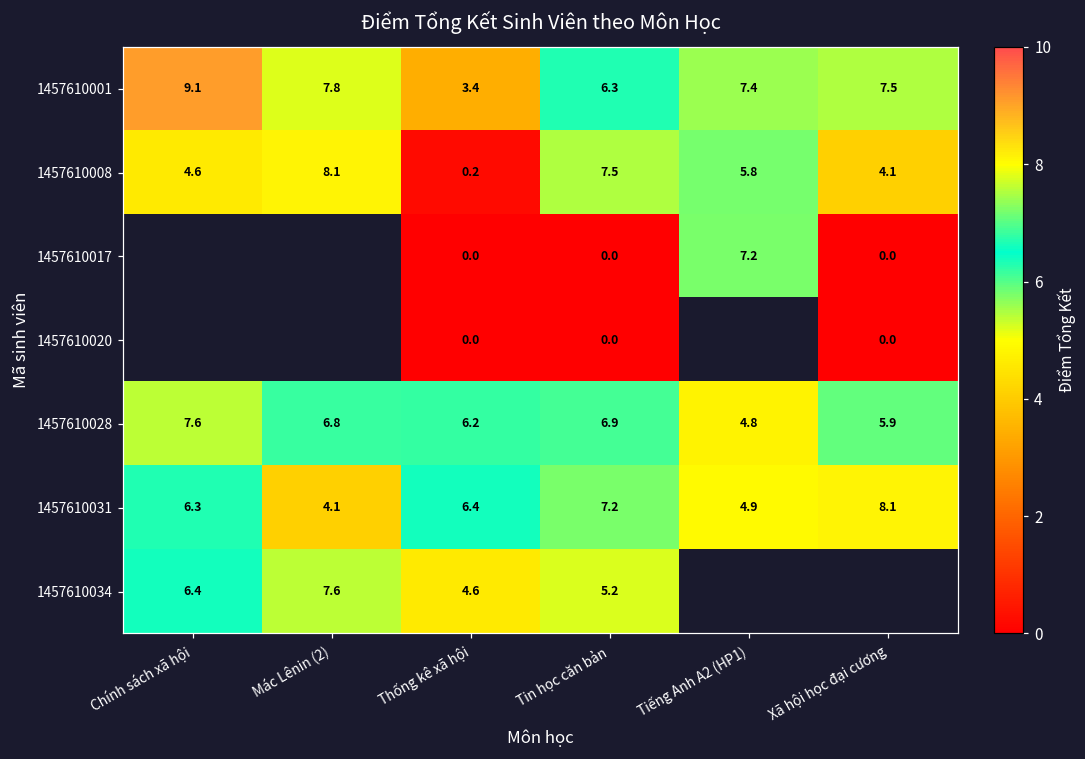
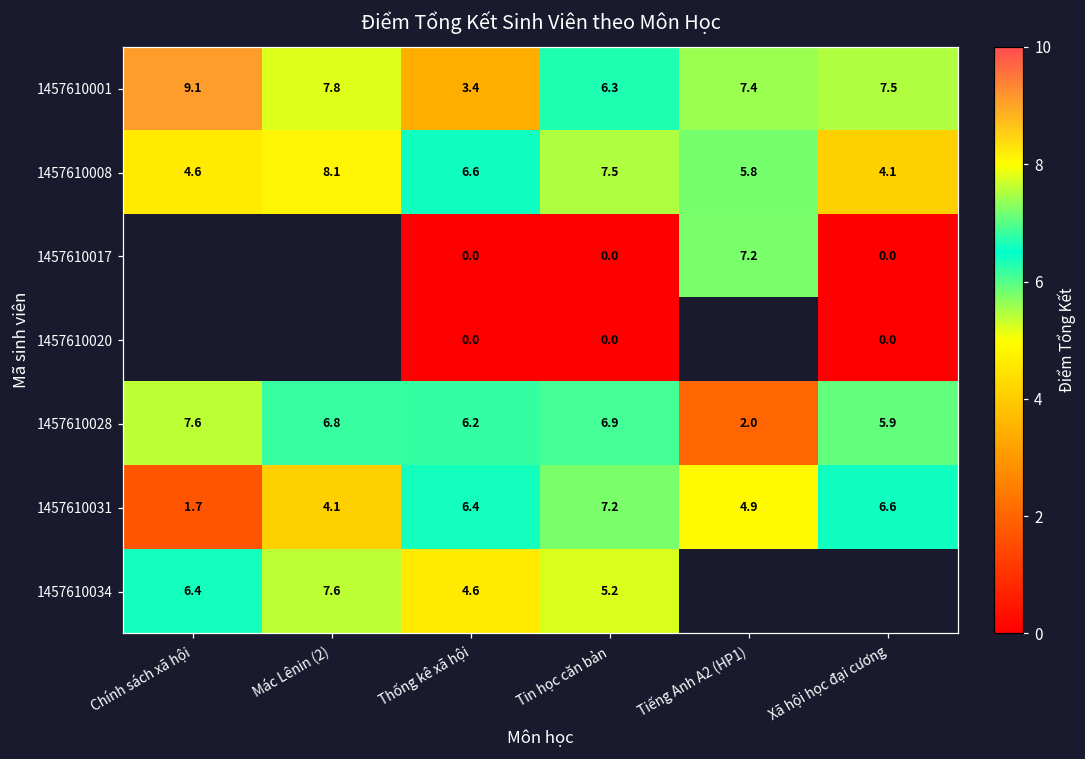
  {
    "1457610001": {
      "Chính sách xã hội": 9.1,
      "Mác Lênin (2)": 7.8,
      "Thống kê xã hội": 3.4,
      "Tin học căn bản": 6.3,
      "Tiếng Anh A2 (HP1)": 7.4,
      "Xã hội học đại cương": 7.5
    },
    "1457610008": {
      "Chính sách xã hội": 4.6,
      "Mác Lênin (2)": 8.1,
-     "Thống kê xã hội": 0.2,
+     "Thống kê xã hội": 6.6,
      "Tin học căn bản": 7.5,
      "Tiếng Anh A2 (HP1)": 5.8,
      "Xã hội học đại cương": 4.1
    },
    "1457610017": {
      "Thống kê xã hội": 0.0,
      "Tin học căn bản": 0.0,
      "Tiếng Anh A2 (HP1)": 7.2,
      "Xã hội học đại cương": 0.0
    },
    "1457610020": {
      "Thống kê xã hội": 0.0,
      "Tin học căn bản": 0.0,
      "Xã hội học đại cương": 0.0
    },
    "1457610028": {
      "Chính sách xã hội": 7.6,
      "Mác Lênin (2)": 6.8,
      "Thống kê xã hội": 6.2,
      "Tin học căn bản": 6.9,
-     "Tiếng Anh A2 (HP1)": 4.8,
+     "Tiếng Anh A2 (HP1)": 2.0,
      "Xã hội học đại cương": 5.9
    },
    "1457610031": {
-     "Chính sách xã hội": 6.3,
+     "Chính sách xã hội": 1.7,
      "Mác Lênin (2)": 4.1,
      "Thống kê xã hội": 6.4,
      "Tin học căn bản": 7.2,
      "Tiếng Anh A2 (HP1)": 4.9,
-     "Xã hội học đại cương": 8.1
+     "Xã hội học đại cương": 6.6
    },
    "1457610034": {
      "Chính sách xã hội": 6.4,
      "Mác Lênin (2)": 7.6,
      "Thống kê xã hội": 4.6,
      "Tin học căn bản": 5.2
    }
  }
